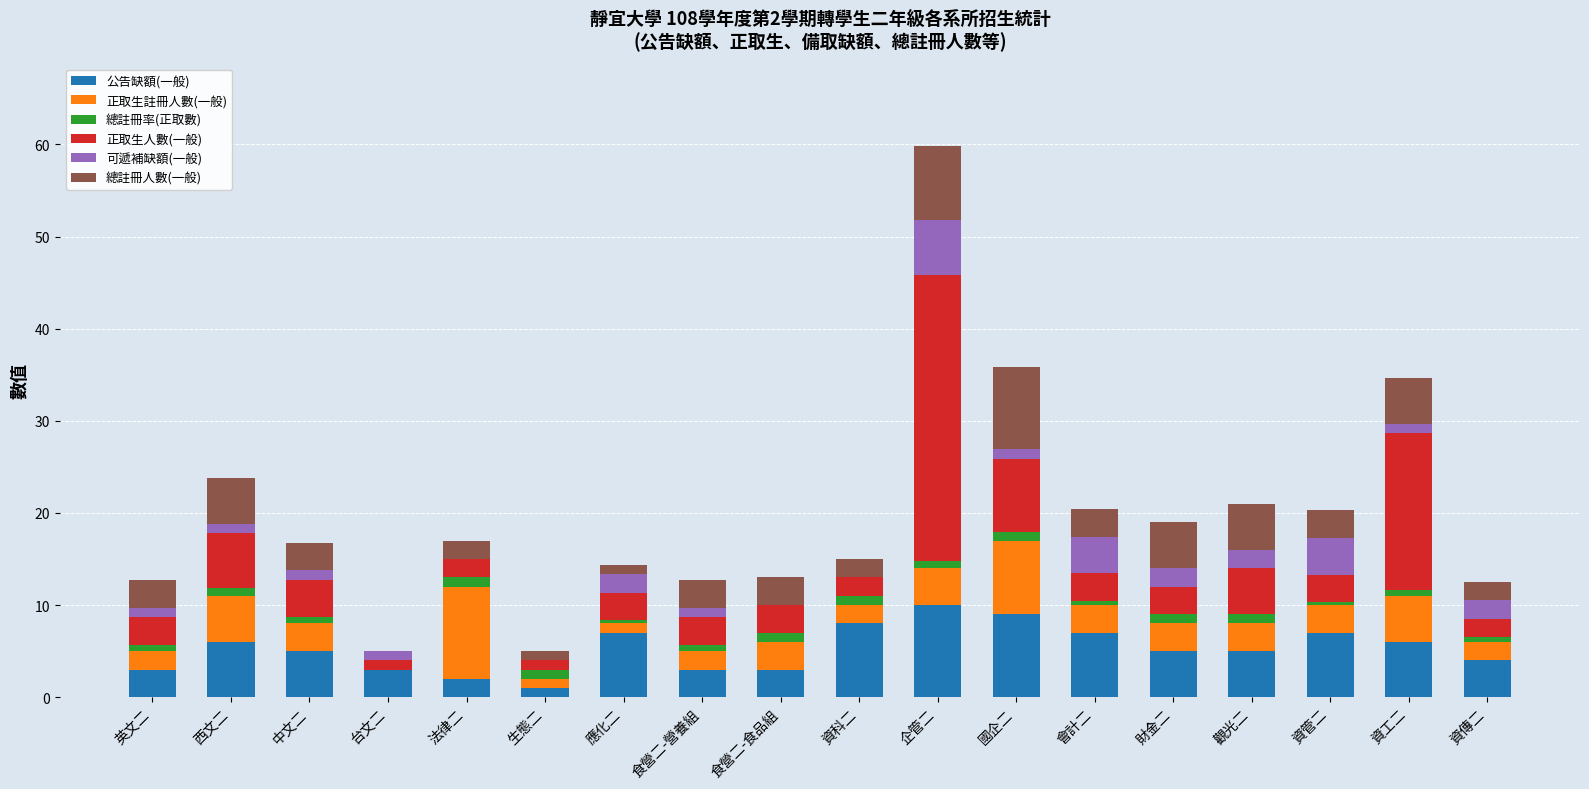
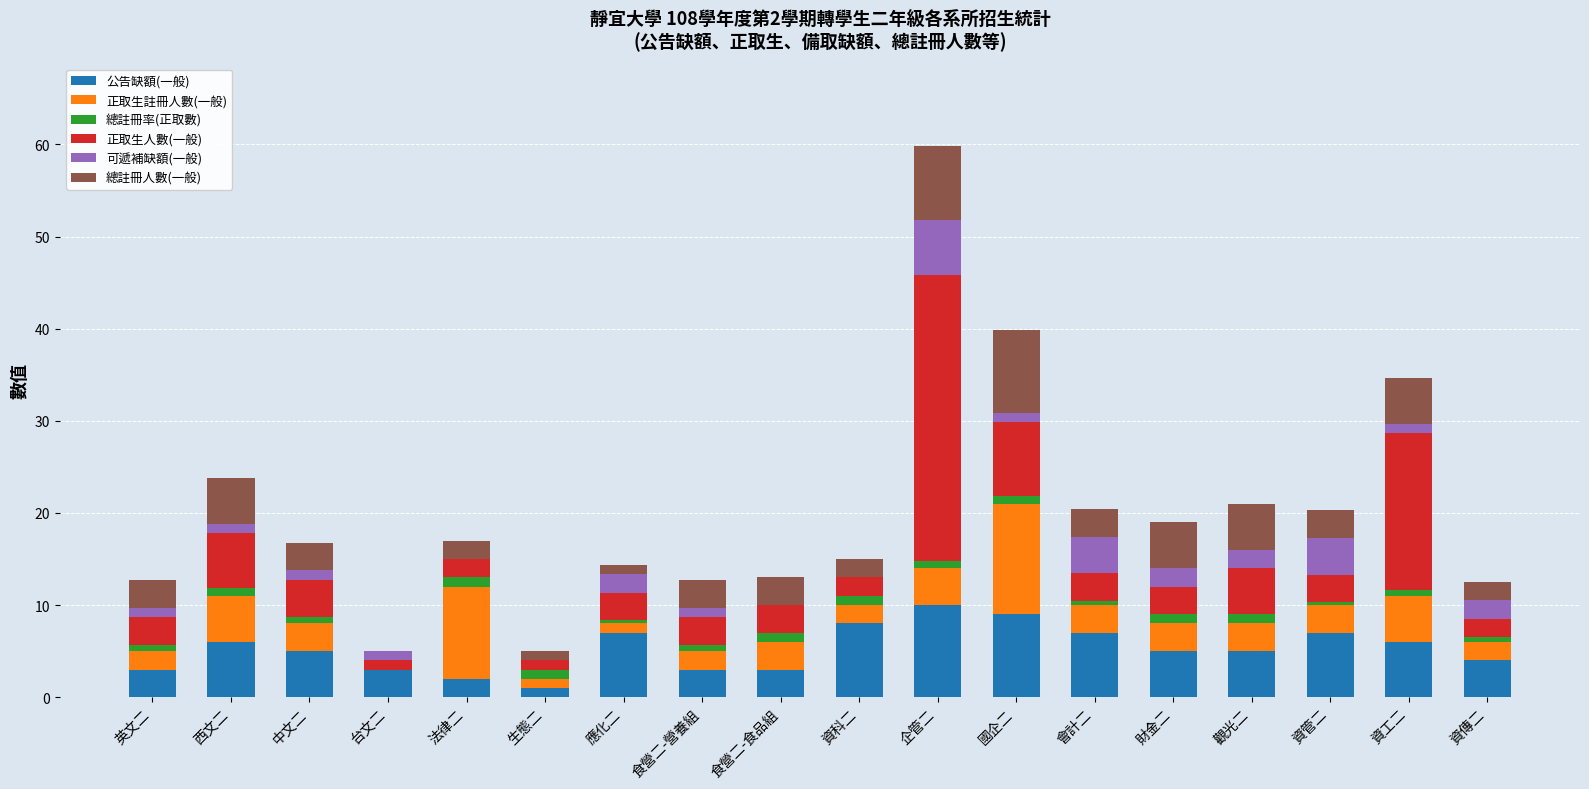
  {
    "公告缺額(一般)": {
      "英文二": 3,
      "西文二": 6,
      "中文二": 5,
      "台文二": 3,
      "法律二": 2,
      "生態二": 1,
      "應化二": 7,
      "食營二-營養組": 3,
      "食營二-食品組": 3,
      "資科二": 8,
      "企管二": 10,
      "國企二": 9,
      "會計二": 7,
      "財金二": 5,
      "觀光二": 5,
      "資管二": 7,
      "資工二": 6,
      "資傳二": 4
    },
    "正取生註冊人數(一般)": {
      "英文二": 2,
      "西文二": 5,
      "中文二": 3,
      "台文二": 0,
      "法律二": 10,
      "生態二": 1,
      "應化二": 1,
      "食營二-營養組": 2,
      "食營二-食品組": 3,
      "資科二": 2,
      "企管二": 4,
-     "國企二": 8,
+     "國企二": 12,
      "會計二": 3,
      "財金二": 3,
      "觀光二": 3,
      "資管二": 3,
      "資工二": 5,
      "資傳二": 2
    },
    "總註冊率(正取數)": {
      "英文二": 1,
      "西文二": 1,
      "中文二": 1,
      "台文二": 0,
      "法律二": 1,
      "生態二": 1,
      "應化二": 0,
      "食營二-營養組": 1,
      "食營二-食品組": 1,
      "資科二": 1,
      "企管二": 1,
      "國企二": 1,
      "會計二": 0,
      "財金二": 1,
      "觀光二": 1,
      "資管二": 0,
      "資工二": 1,
      "資傳二": 1
    },
    "正取生人數(一般)": {
      "英文二": 3,
      "西文二": 6,
      "中文二": 4,
      "台文二": 1,
      "法律二": 2,
      "生態二": 1,
      "應化二": 3,
      "食營二-營養組": 3,
      "食營二-食品組": 3,
      "資科二": 2,
      "企管二": 31,
      "國企二": 8,
      "會計二": 3,
      "財金二": 3,
      "觀光二": 5,
      "資管二": 3,
      "資工二": 17,
      "資傳二": 2
    },
    "可遞補缺額(一般)": {
      "英文二": 1,
      "西文二": 1,
      "中文二": 1,
      "台文二": 1,
      "法律二": 0,
      "生態二": 0,
      "應化二": 2,
      "食營二-營養組": 1,
      "食營二-食品組": 0,
      "資科二": 0,
      "企管二": 6,
      "國企二": 1,
      "會計二": 4,
      "財金二": 2,
      "觀光二": 2,
      "資管二": 4,
      "資工二": 1,
      "資傳二": 2
    },
    "總註冊人數(一般)": {
      "英文二": 3,
      "西文二": 5,
      "中文二": 3,
      "台文二": 0,
      "法律二": 2,
      "生態二": 1,
      "應化二": 1,
      "食營二-營養組": 3,
      "食營二-食品組": 3,
      "資科二": 2,
      "企管二": 8,
      "國企二": 9,
      "會計二": 3,
      "財金二": 5,
      "觀光二": 5,
      "資管二": 3,
      "資工二": 5,
      "資傳二": 2
    }
  }
